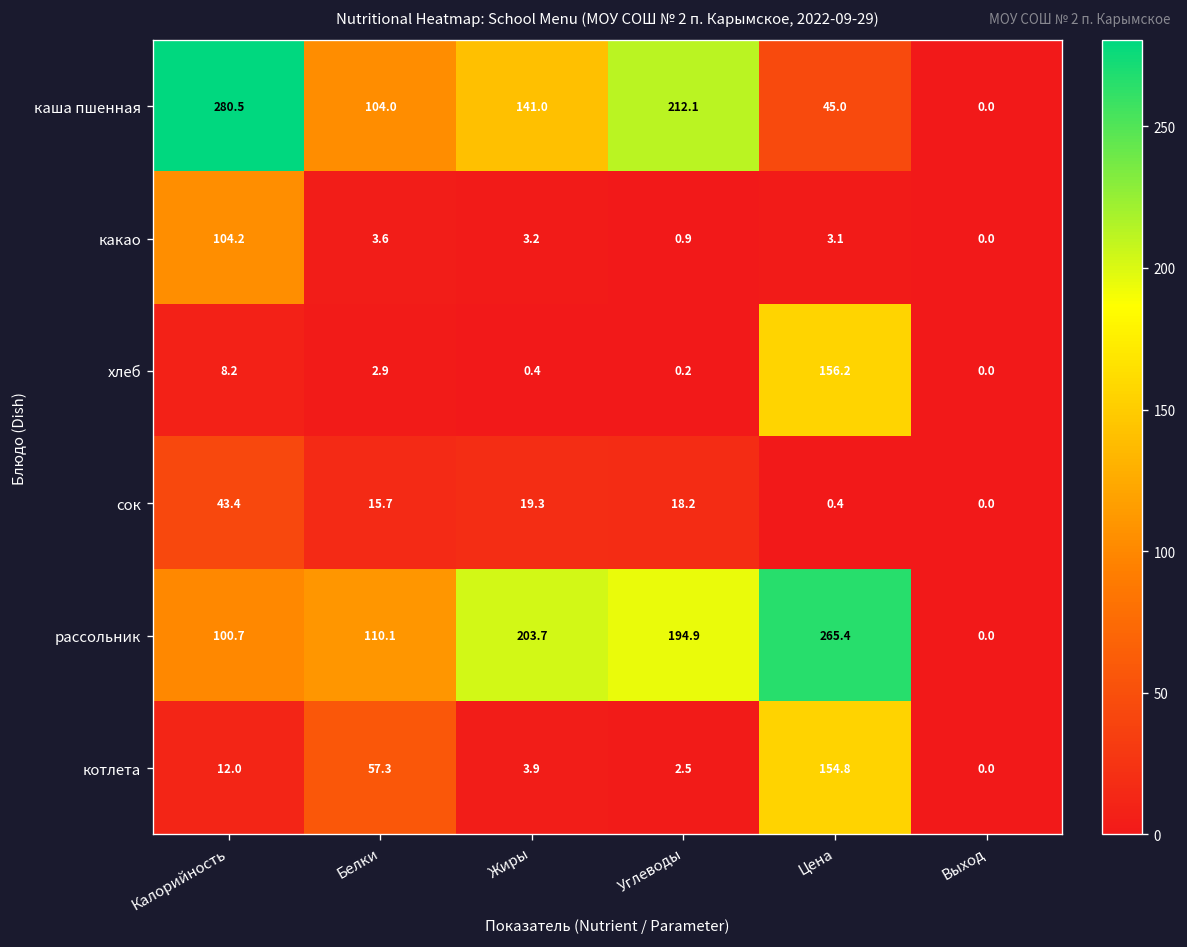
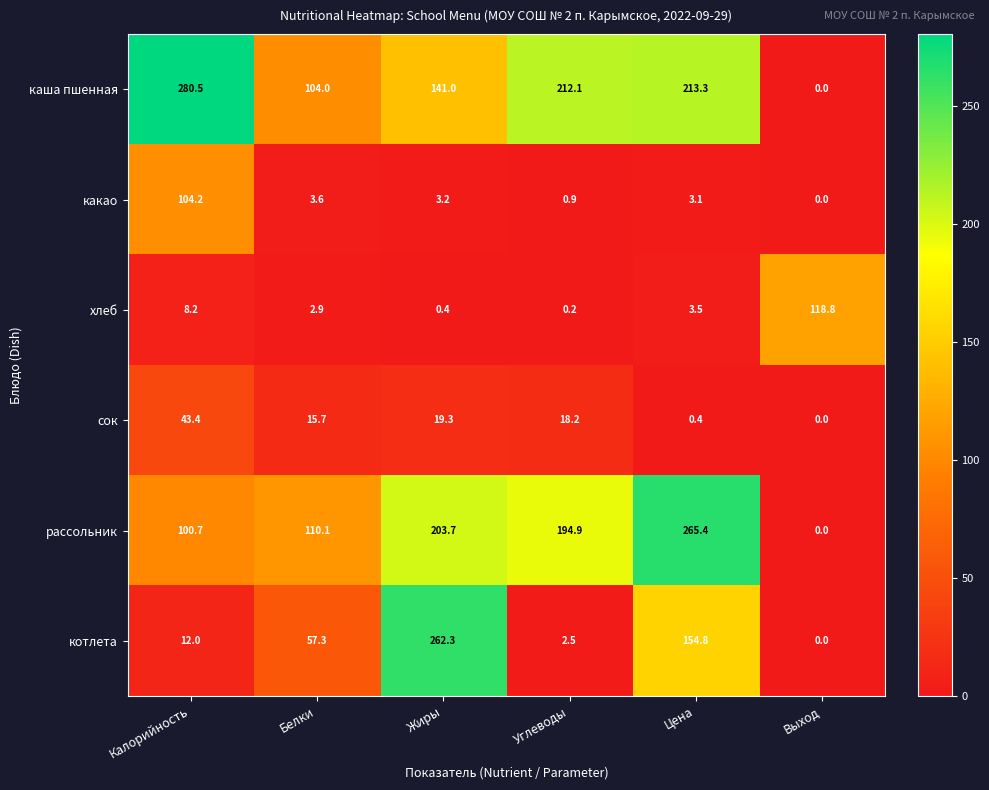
  {
    "каша пшенная": {
      "Калорийность": 280.5,
      "Белки": 104.0,
      "Жиры": 141.0,
      "Углеводы": 212.1,
-     "Цена": 45.0,
+     "Цена": 213.3,
      "Выход": 0.0
    },
    "какао": {
      "Калорийность": 104.2,
      "Белки": 3.6,
      "Жиры": 3.2,
      "Углеводы": 0.9,
      "Цена": 3.1,
      "Выход": 0.0
    },
    "хлеб": {
      "Калорийность": 8.2,
      "Белки": 2.9,
      "Жиры": 0.4,
      "Углеводы": 0.2,
-     "Цена": 156.2,
-     "Выход": 0.0
+     "Цена": 3.5,
+     "Выход": 118.8
    },
    "сок": {
      "Калорийность": 43.4,
      "Белки": 15.7,
      "Жиры": 19.3,
      "Углеводы": 18.2,
      "Цена": 0.4,
      "Выход": 0.0
    },
    "рассольник": {
      "Калорийность": 100.7,
      "Белки": 110.1,
      "Жиры": 203.7,
      "Углеводы": 194.9,
      "Цена": 265.4,
      "Выход": 0.0
    },
    "котлета": {
      "Калорийность": 12.0,
      "Белки": 57.3,
-     "Жиры": 3.9,
+     "Жиры": 262.3,
      "Углеводы": 2.5,
      "Цена": 154.8,
      "Выход": 0.0
    }
  }
